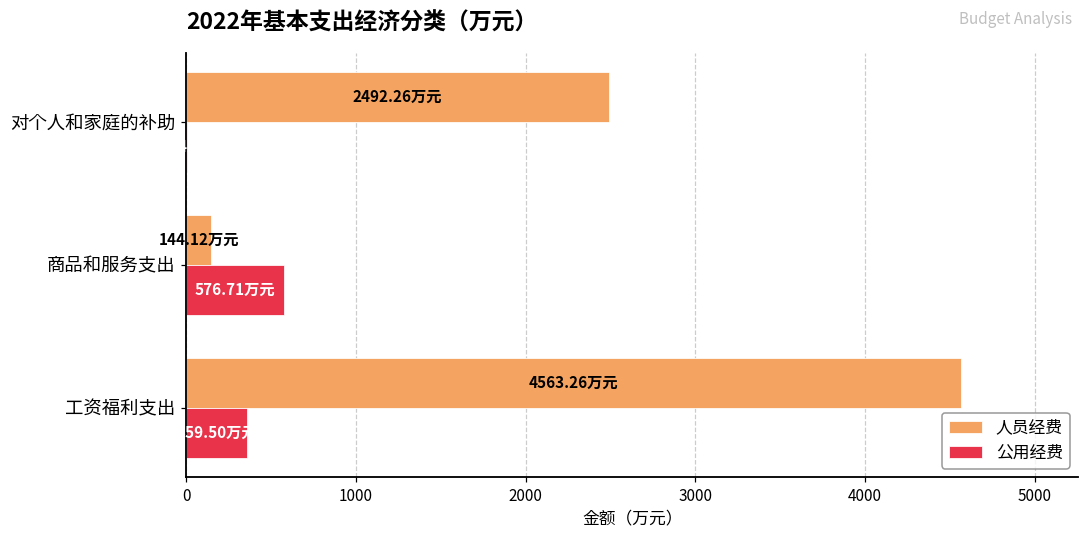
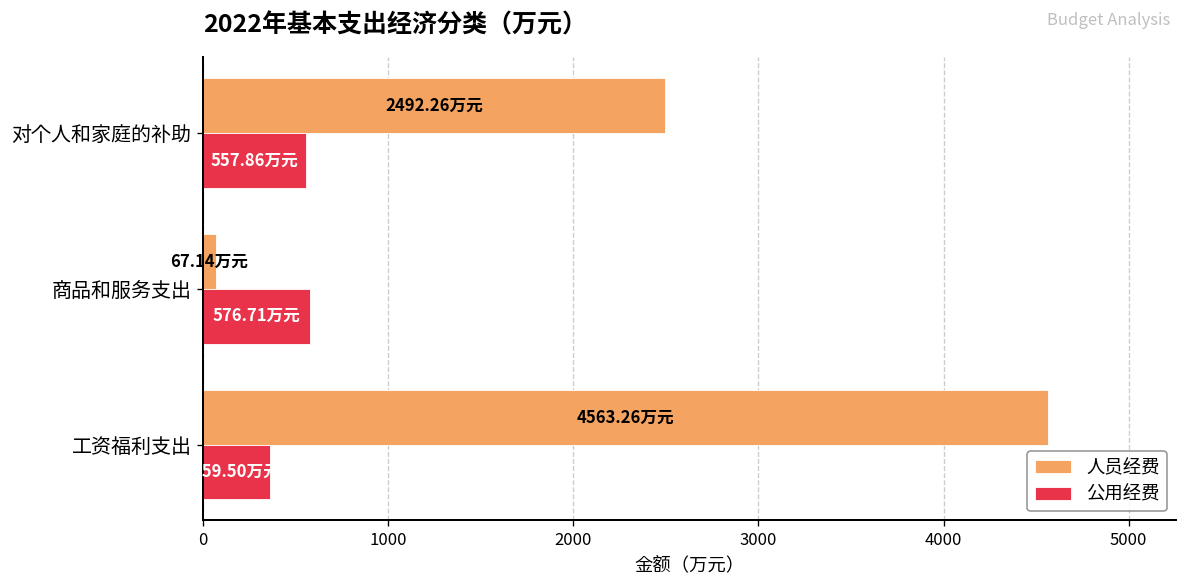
  {
    "人员经费": {
      "对个人和家庭的补助": 2492.26,
-     "商品和服务支出": 144.12,
+     "商品和服务支出": 67.14,
      "工资福利支出": 4563.26
    },
    "公用经费": {
-     "对个人和家庭的补助": 10
+     "对个人和家庭的补助": 560
    }
  }
